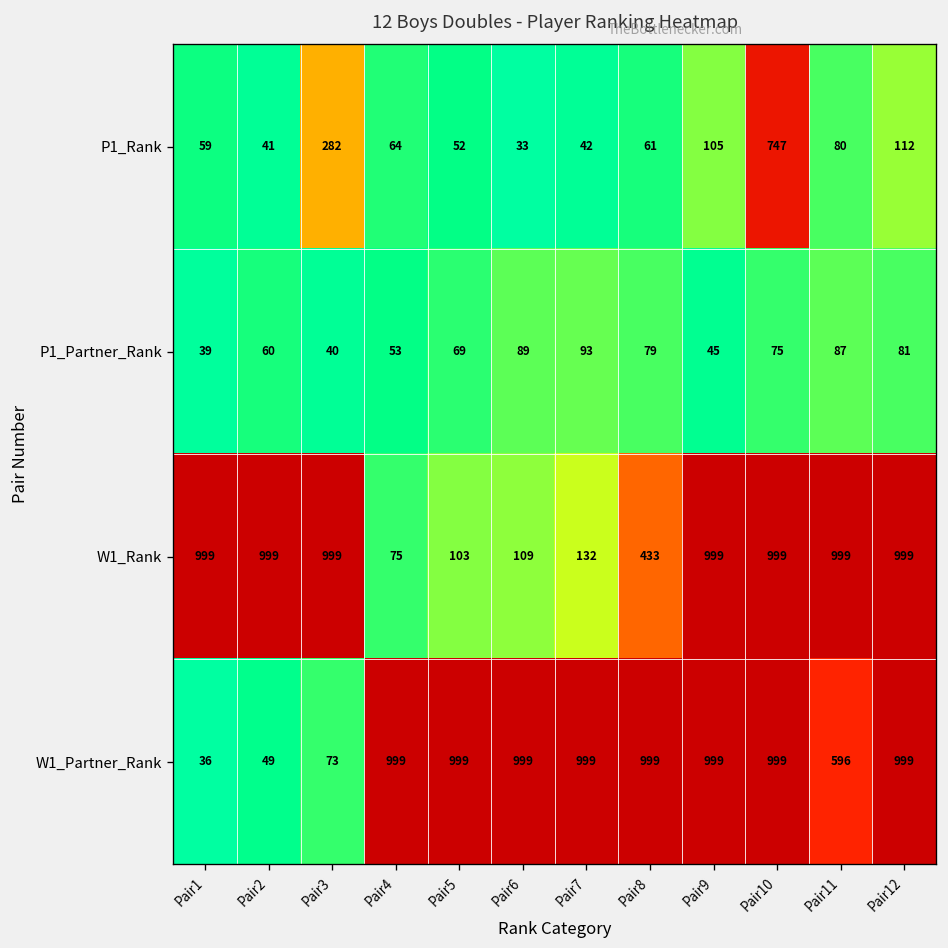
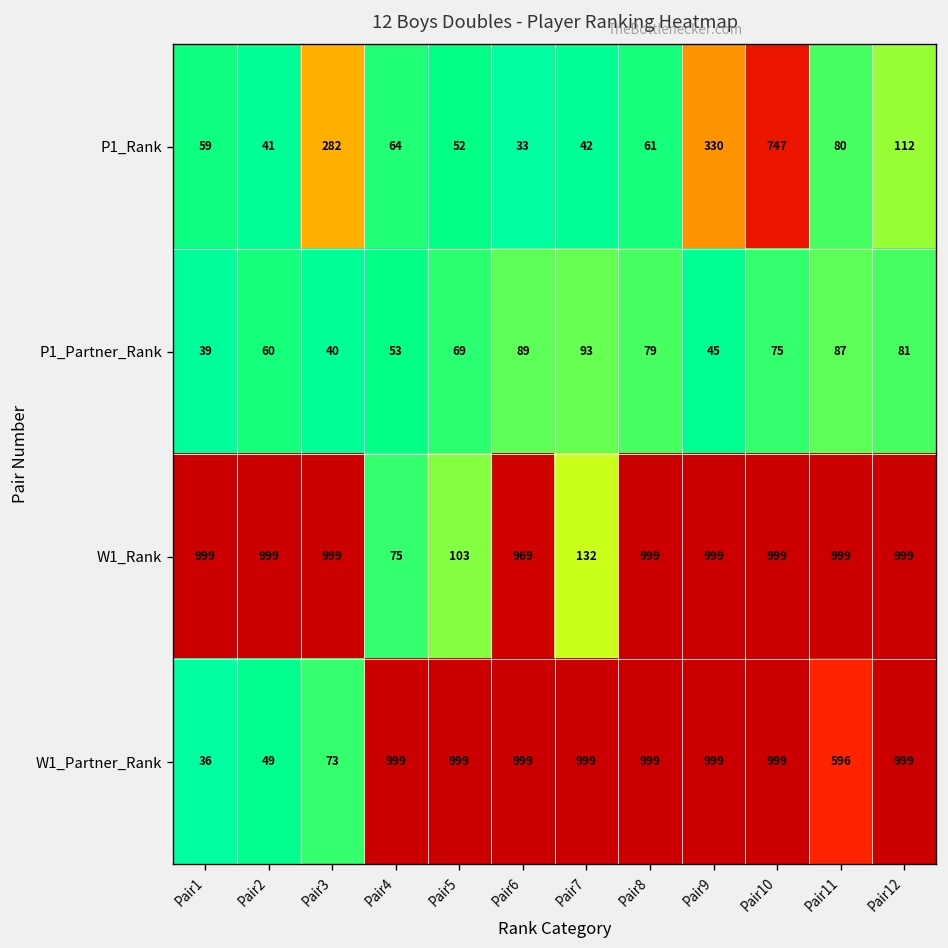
  {
    "P1_Rank": {
      "Pair1": 59,
      "Pair2": 41,
      "Pair3": 282,
      "Pair4": 64,
      "Pair5": 52,
      "Pair6": 33,
      "Pair7": 42,
      "Pair8": 61,
-     "Pair9": 105,
+     "Pair9": 330,
      "Pair10": 747,
      "Pair11": 80,
      "Pair12": 112
    },
    "P1_Partner_Rank": {
      "Pair1": 39,
      "Pair2": 60,
      "Pair3": 40,
      "Pair4": 53,
      "Pair5": 69,
      "Pair6": 89,
      "Pair7": 93,
      "Pair8": 79,
      "Pair9": 45,
      "Pair10": 75,
      "Pair11": 87,
      "Pair12": 81
    },
    "W1_Rank": {
      "Pair1": 999,
      "Pair2": 999,
      "Pair3": 999,
      "Pair4": 75,
      "Pair5": 103,
-     "Pair6": 109,
+     "Pair6": 969,
      "Pair7": 132,
-     "Pair8": 433,
+     "Pair8": 999,
      "Pair9": 999,
      "Pair10": 999,
      "Pair11": 999,
      "Pair12": 999
    },
    "W1_Partner_Rank": {
      "Pair1": 36,
      "Pair2": 49,
      "Pair3": 73,
      "Pair4": 999,
      "Pair5": 999,
      "Pair6": 999,
      "Pair7": 999,
      "Pair8": 999,
      "Pair9": 999,
      "Pair10": 999,
      "Pair11": 596,
      "Pair12": 999
    }
  }
